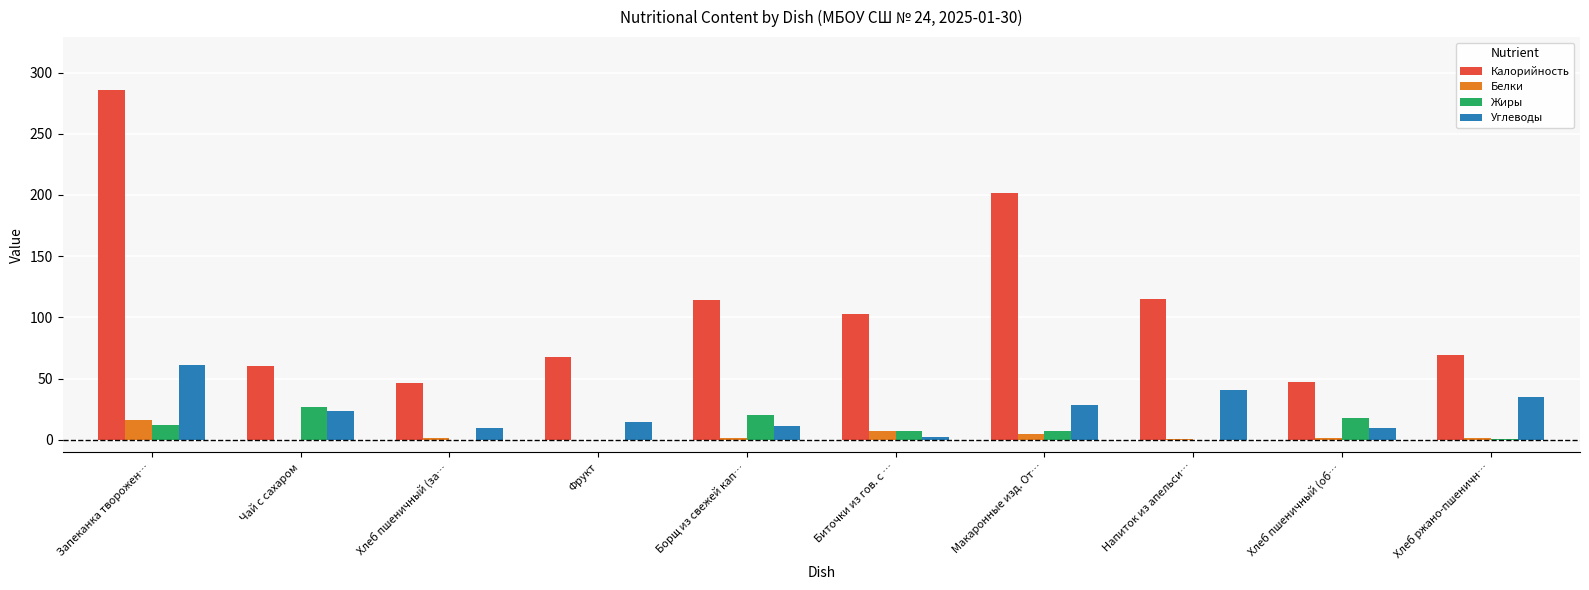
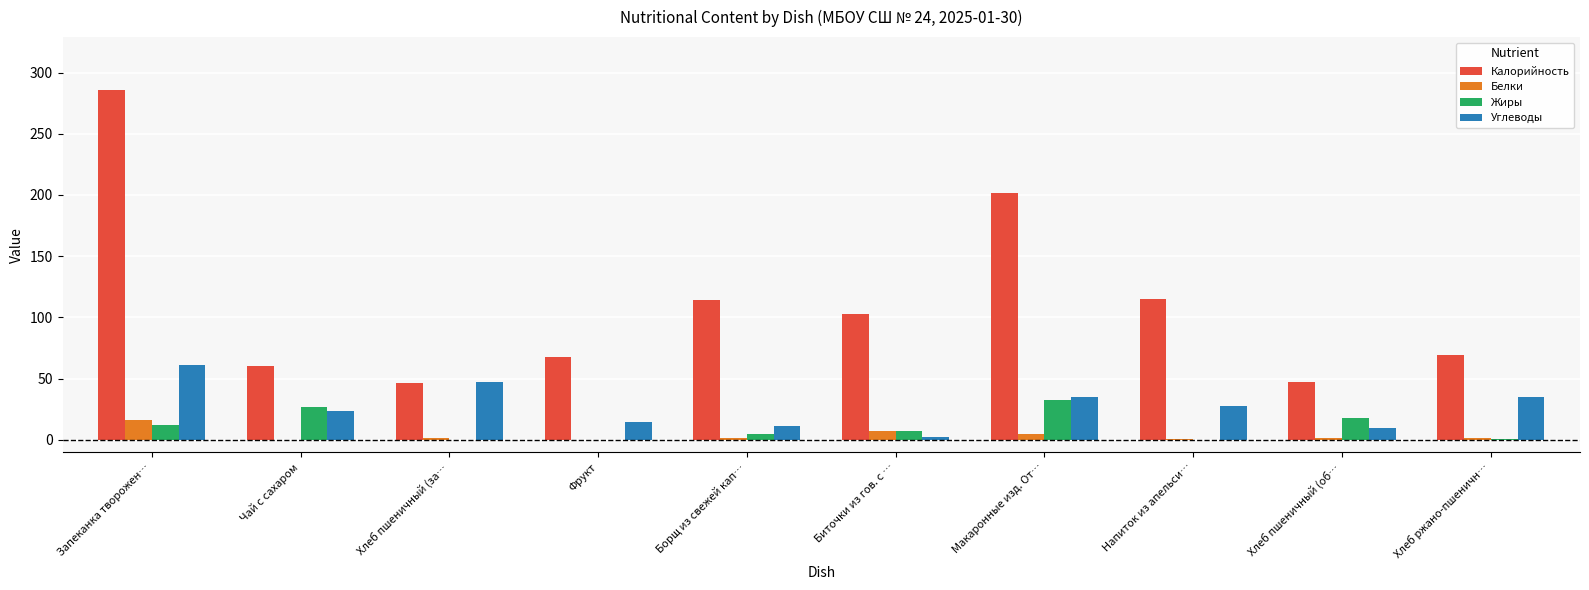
  {
    "Жиры": {
      "Запеканка творожен…": 12,
      "Чай с сахаром": 27,
      "Фрукт": 0,
-     "Борщ из свежей кап…": 21,
+     "Борщ из свежей кап…": 5,
      "Биточки из гов. с …": 7,
-     "Макаронные изд. От…": 8,
+     "Макаронные изд. От…": 33,
      "Хлеб пшеничный (об…": 18
    },
    "Углеводы": {
      "Запеканка творожен…": 61,
      "Чай с сахаром": 24,
-     "Хлеб пшеничный (за…": 10,
+     "Хлеб пшеничный (за…": 47,
      "Фрукт": 15,
      "Борщ из свежей кап…": 12,
-     "Макаронные изд. От…": 29,
-     "Напиток из апельси…": 41,
+     "Макаронные изд. От…": 35,
+     "Напиток из апельси…": 28,
      "Хлеб пшеничный (об…": 10,
      "Хлеб ржано-пшеничн…": 35
    }
  }
